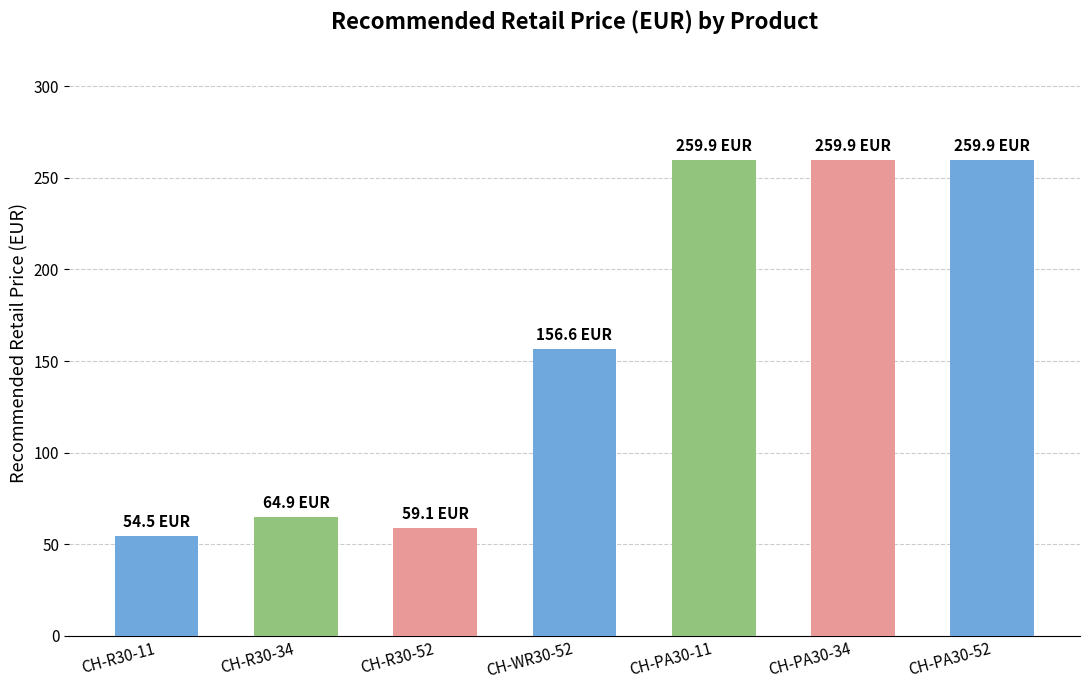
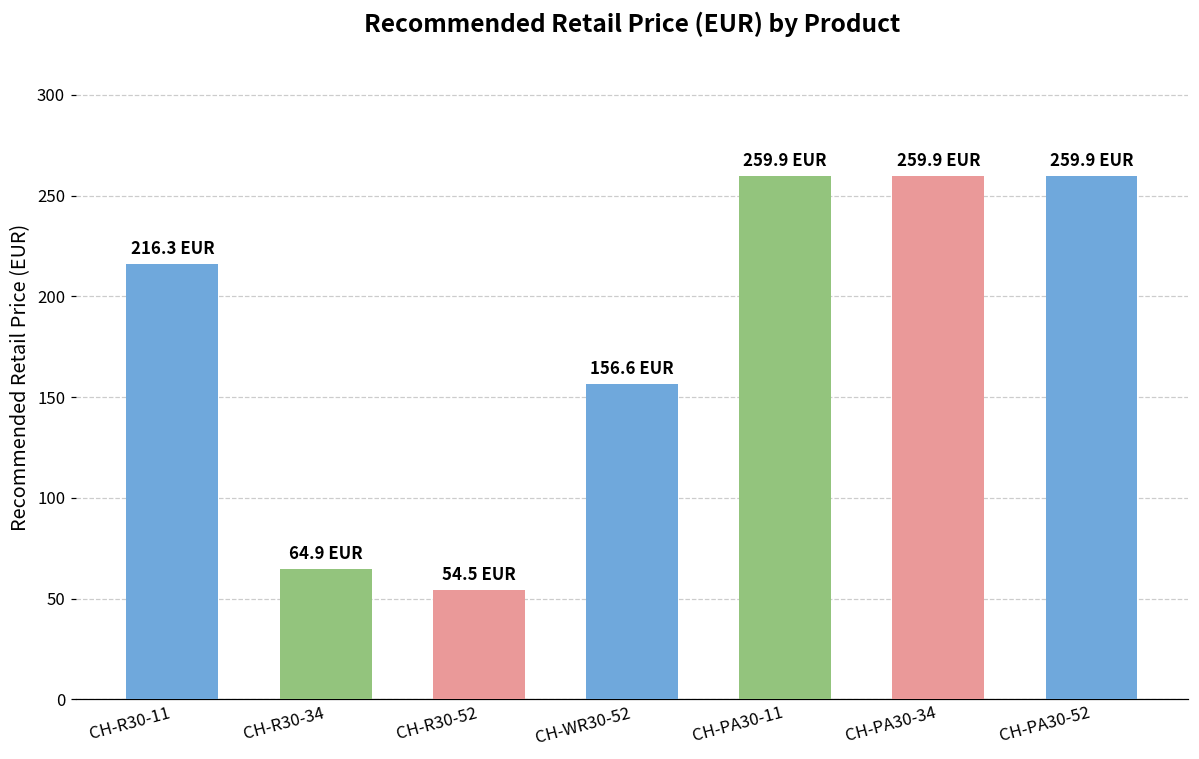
  {
-   "CH-R30-11": 54.5,
+   "CH-R30-11": 216.3,
    "CH-R30-34": 64.9,
-   "CH-R30-52": 59.1,
+   "CH-R30-52": 54.5,
    "CH-WR30-52": 156.6,
    "CH-PA30-11": 259.9,
    "CH-PA30-34": 259.9,
    "CH-PA30-52": 259.9
  }
